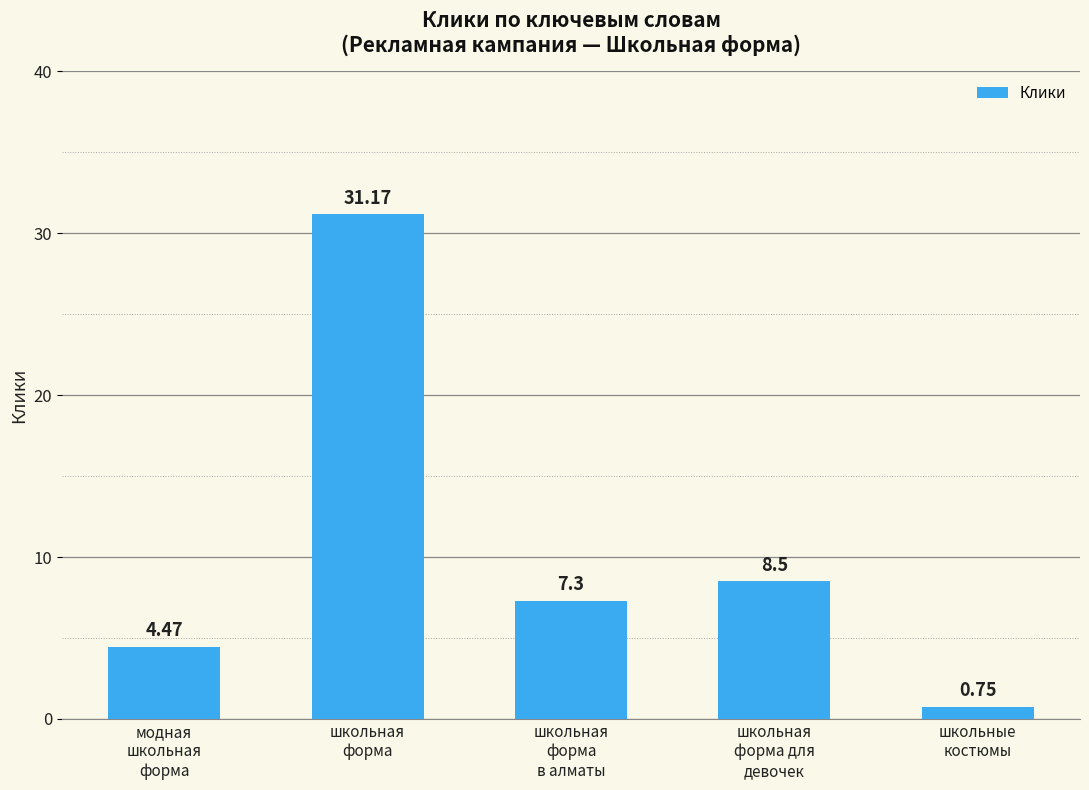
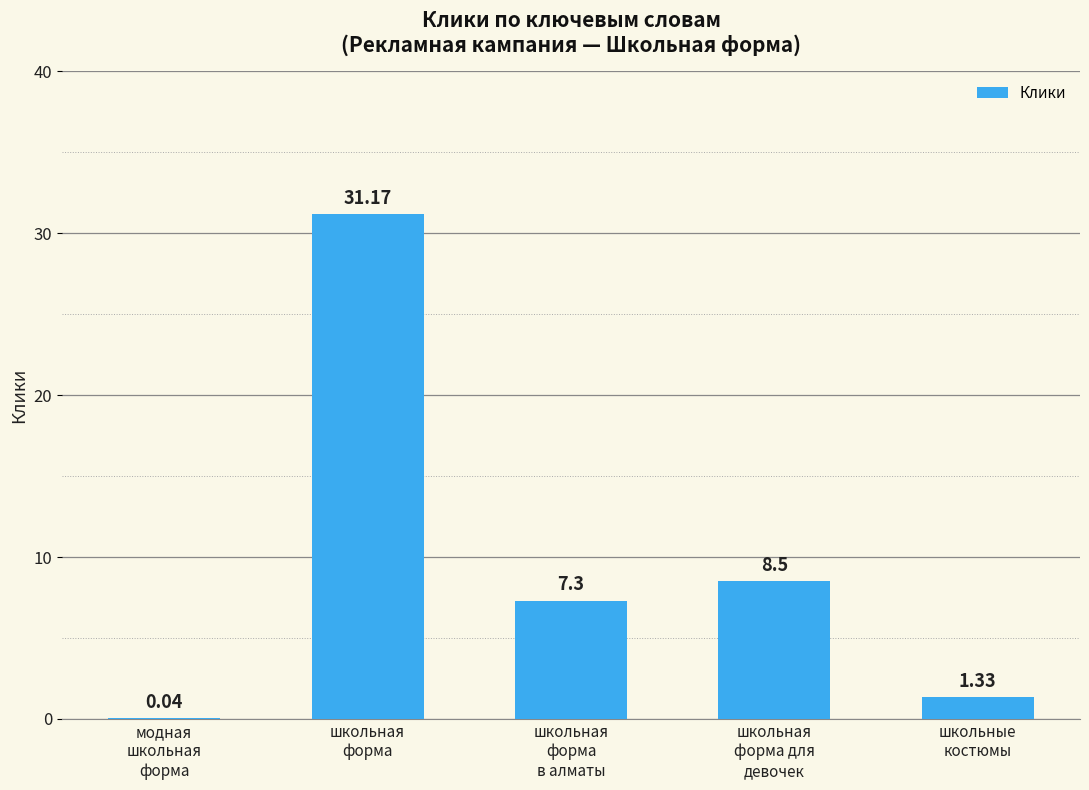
  {
-   "модная школьная форма": 4.47,
+   "модная школьная форма": 0.04,
    "школьная форма": 31.17,
    "школьная форма в алматы": 7.3,
    "школьная форма для девочек": 8.5,
-   "школьные костюмы": 0.75
+   "школьные костюмы": 1.33
  }
